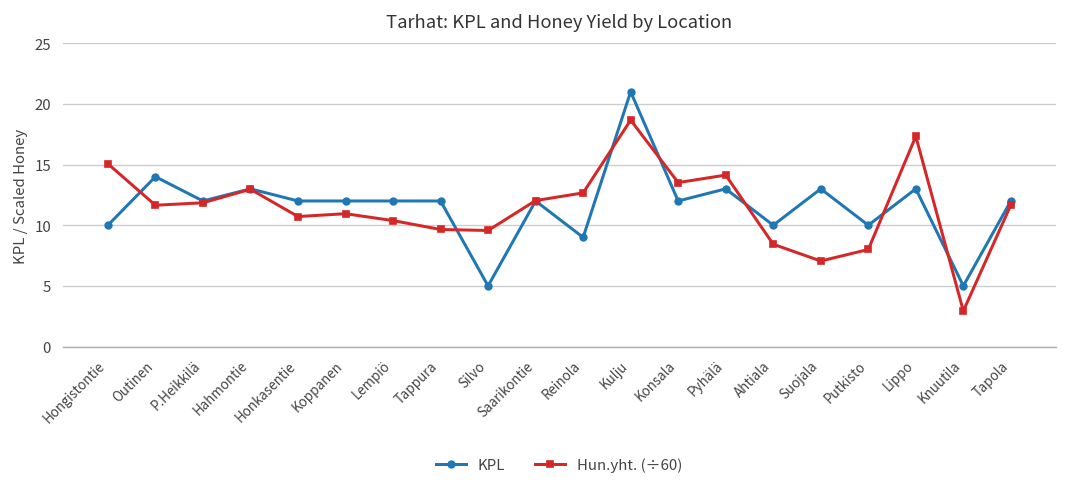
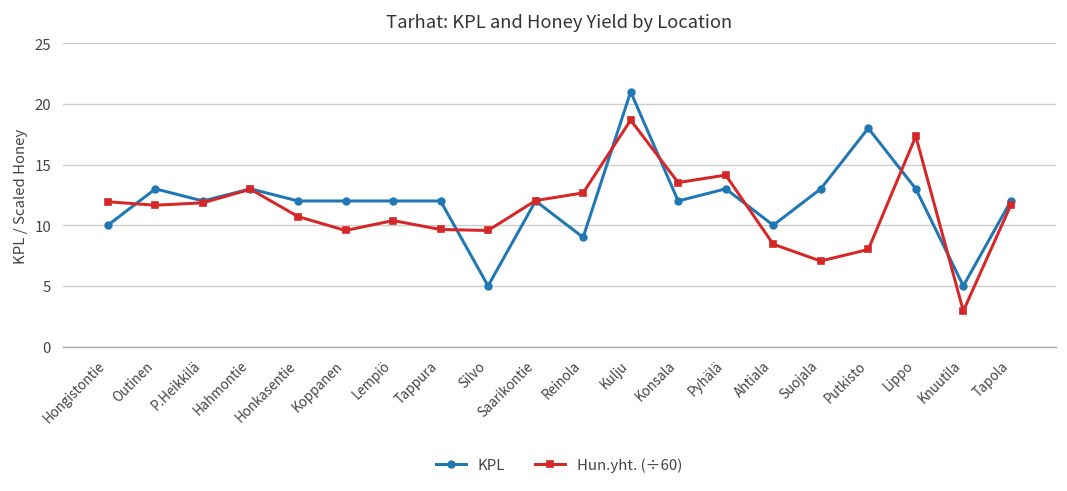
  {
    "KPL": {
      "Hongistontie": 10,
-     "Outinen": 14,
+     "Outinen": 13,
      "Honkasentie": 12,
      "Koppanen": 12,
      "Lempiö": 12,
      "Tappura": 12,
      "Silvo": 5,
      "Reinola": 9,
      "Kulju": 21,
      "Konsala": 12,
      "Pyhälä": 13,
      "Ahtiala": 10,
      "Suojala": 13,
-     "Putkisto": 10,
+     "Putkisto": 18,
      "Lippo": 13,
      "Knuutila": 5,
      "Tapola": 12
    },
    "Hun.yht. (÷60)": {
-     "Hongistontie": 15.1,
+     "Hongistontie": 11.9,
      "Outinen": 11.7,
      "Honkasentie": 10.7,
-     "Koppanen": 11.0,
+     "Koppanen": 9.6,
      "Lempiö": 10.4,
      "Tappura": 9.7,
      "Silvo": 9.6,
      "Reinola": 12.7,
      "Kulju": 18.7,
      "Konsala": 13.5,
      "Pyhälä": 14.1,
      "Ahtiala": 8.4,
      "Suojala": 7.1,
      "Putkisto": 8.0,
      "Lippo": 17.3,
      "Knuutila": 2.9,
      "Tapola": 11.7
    }
  }
